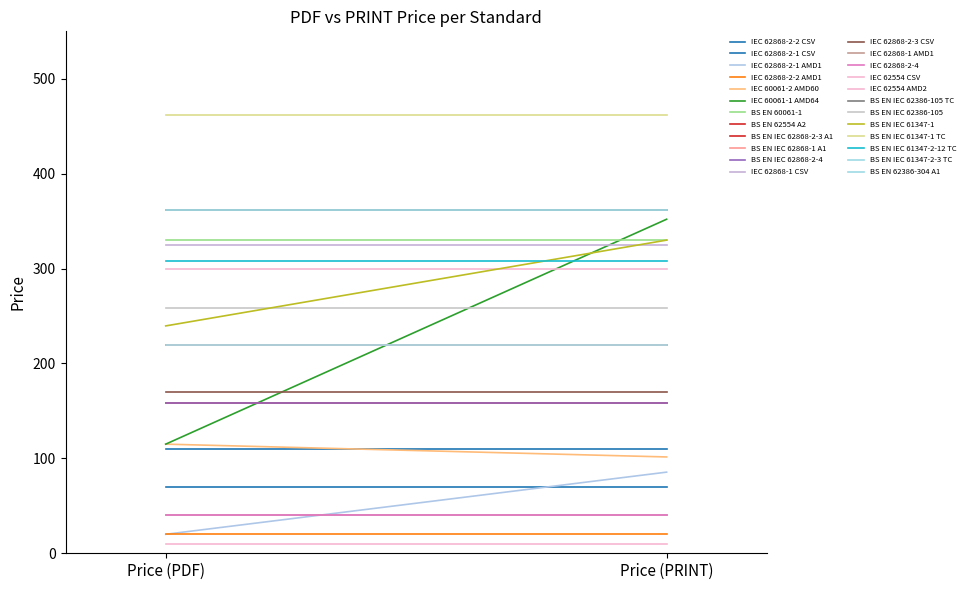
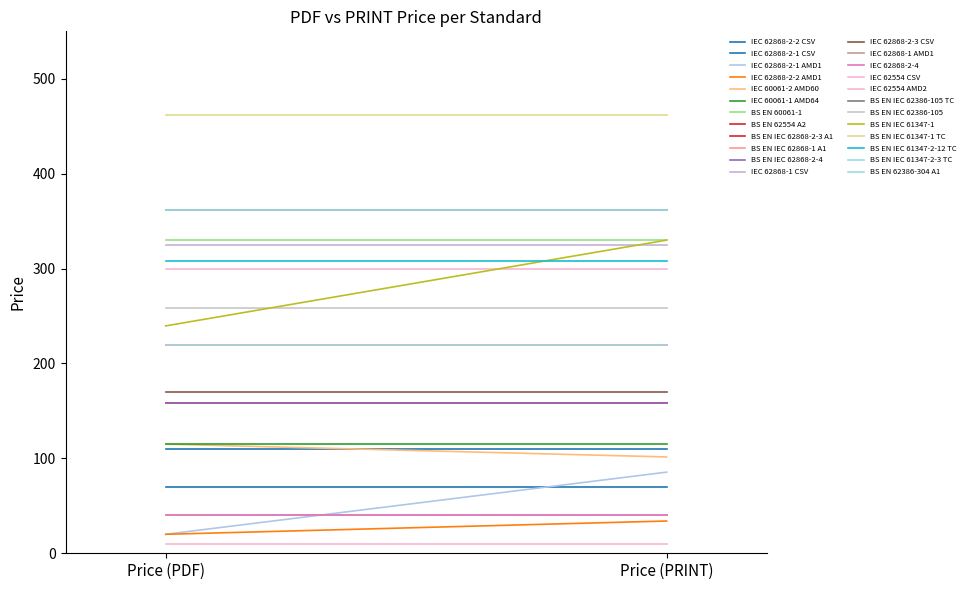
  {
    "IEC 62868-2-2 AMD1": {
-     "Price (PRINT)": 20
+     "Price (PRINT)": 30
    },
    "IEC 60061-1 AMD64": {
-     "Price (PRINT)": 350
+     "Price (PRINT)": 120
    },
    "BS EN 60061-1": {
      "Price (PDF)": 330
    },
    "BS EN IEC 62868-2-4": {
      "Price (PDF)": 160,
      "Price (PRINT)": 160
    },
    "IEC 62868-2-3 CSV": {
      "Price (PDF)": 170,
      "Price (PRINT)": 170
    },
    "IEC 62868-2-4": {
      "Price (PDF)": 40,
      "Price (PRINT)": 40
    },
    "BS EN IEC 61347-1": {
      "Price (PDF)": 240
    },
    "BS EN IEC 61347-2-12 TC": {
      "Price (PDF)": 310,
      "Price (PRINT)": 310
    }
  }
